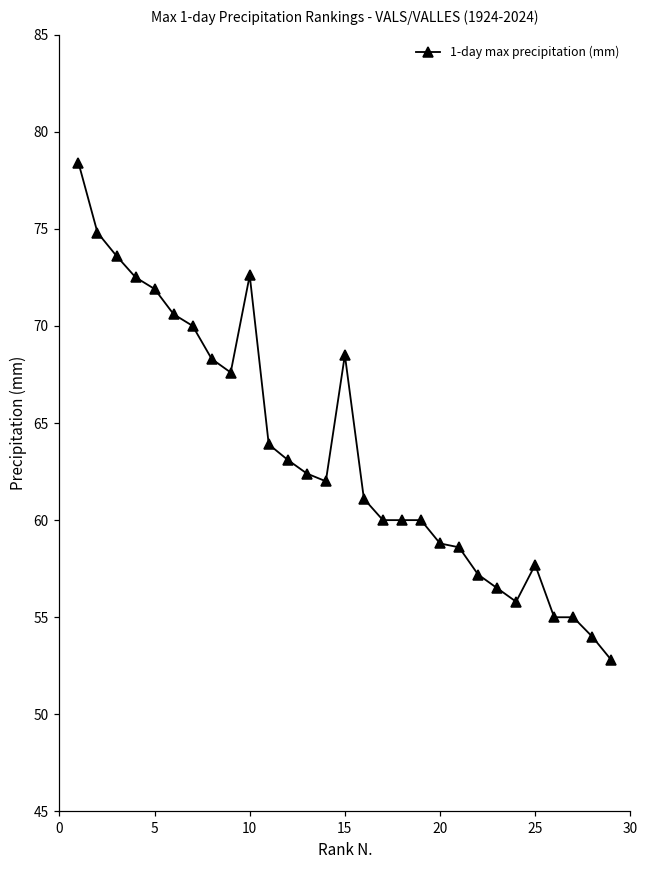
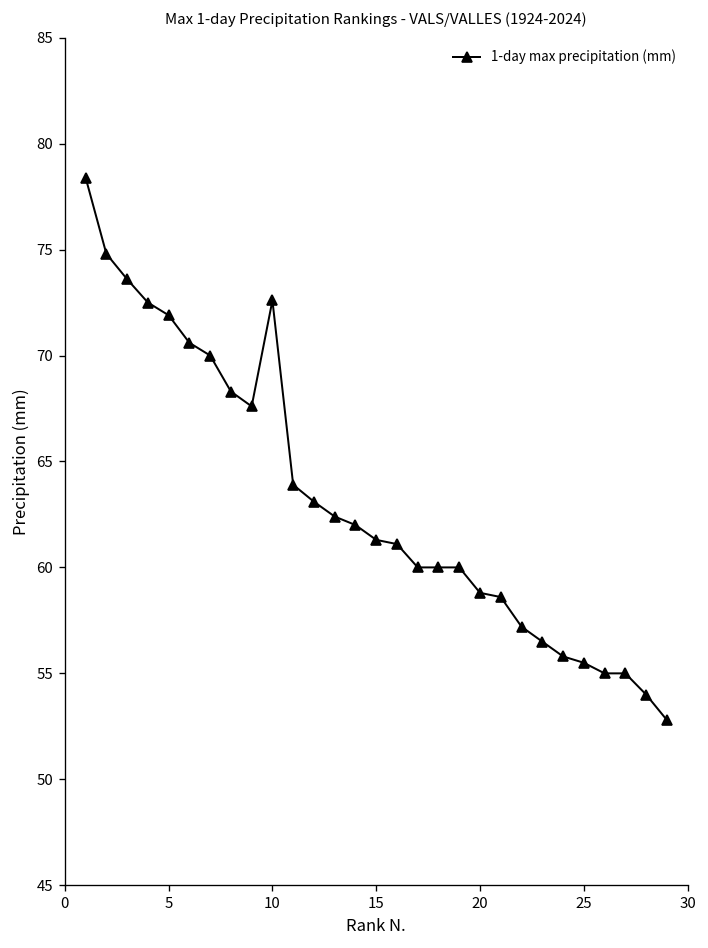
  {
    "5": 71.9,
    "10": 72.6,
-   "15": 68.5,
+   "15": 61.3,
    "20": 58.8,
-   "25": 57.7
+   "25": 55.5
  }
